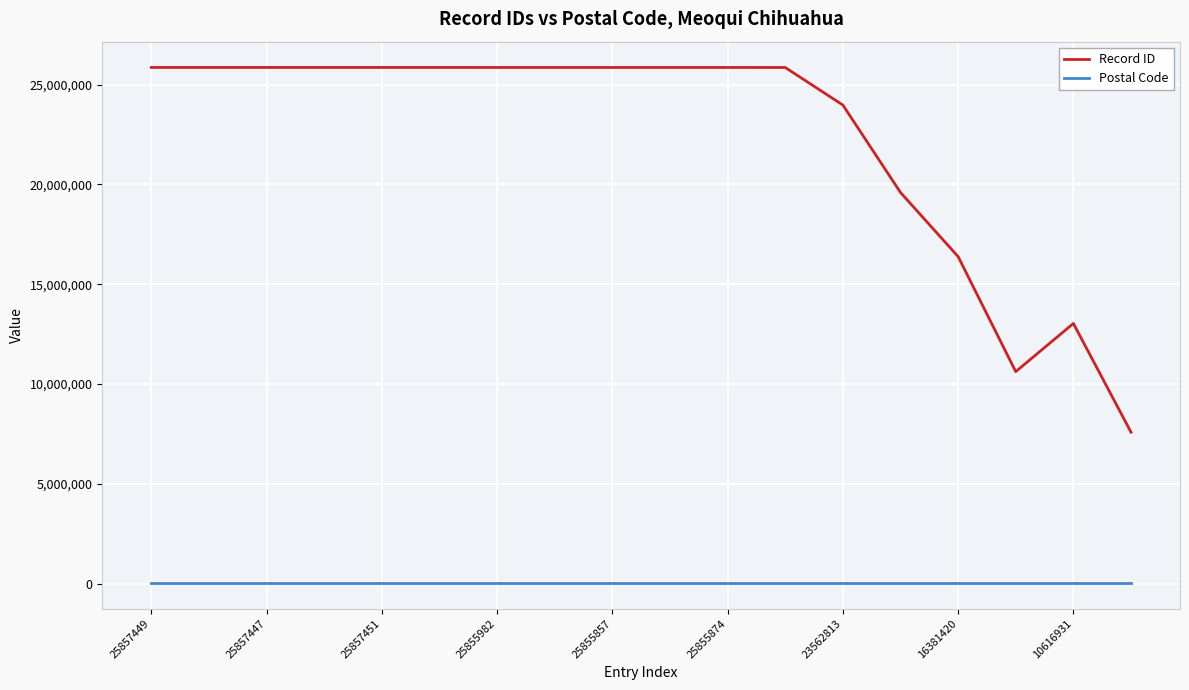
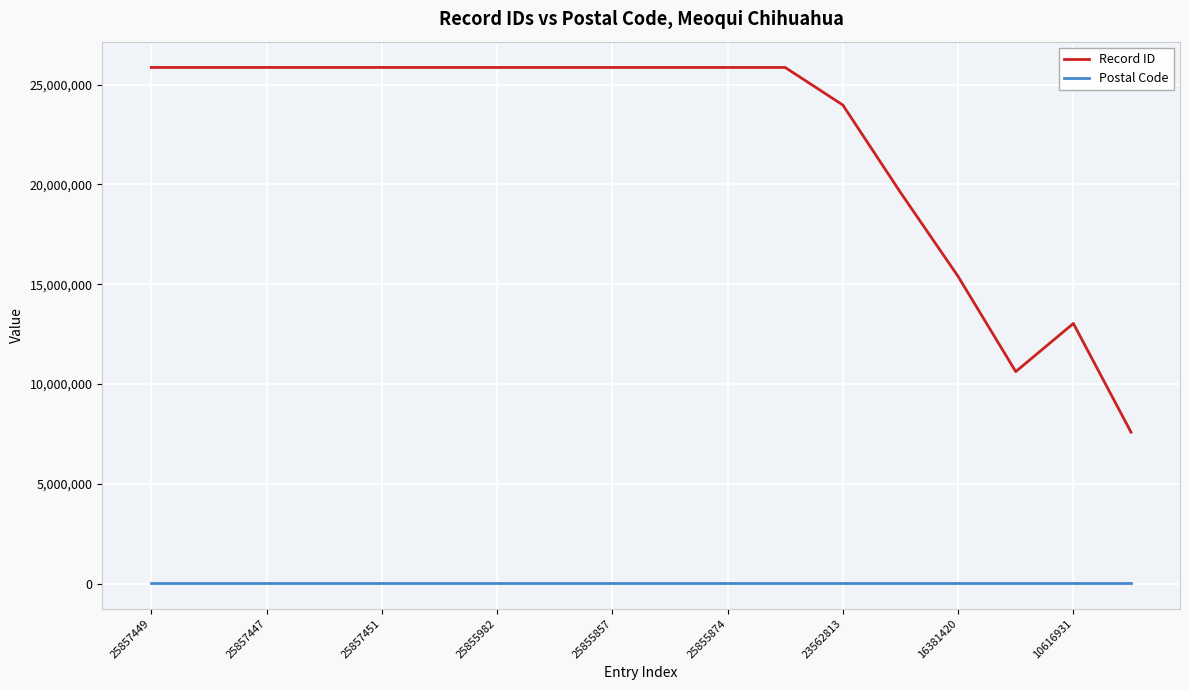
  {
    "Record ID": {
      "25857449": "25,900,000",
      "25857447": "25,900,000",
      "25857451": "25,900,000",
      "25855982": "25,900,000",
      "25855857": "25,900,000",
      "25855874": "25,900,000",
      "23562813": "24,000,000",
-     "16381420": "16,400,000",
+     "16381420": "15,400,000",
      "10616931": "13,000,000"
    },
    "Postal Code": {
      "25857449": "0",
      "25857447": "0",
      "25857451": "0",
      "25855982": "0",
      "25855857": "0",
      "25855874": "0",
      "23562813": "0",
      "16381420": "0",
      "10616931": "0"
    }
  }
